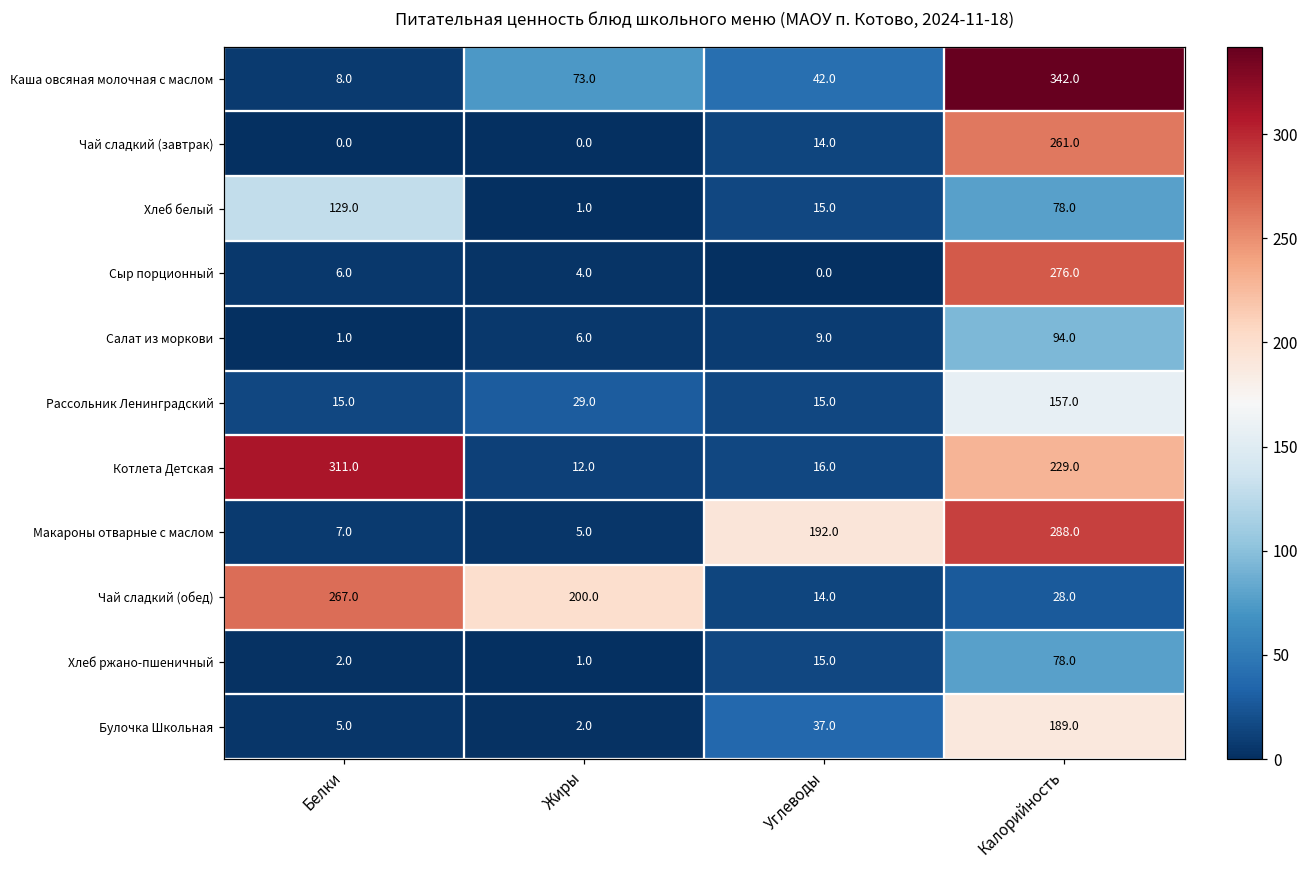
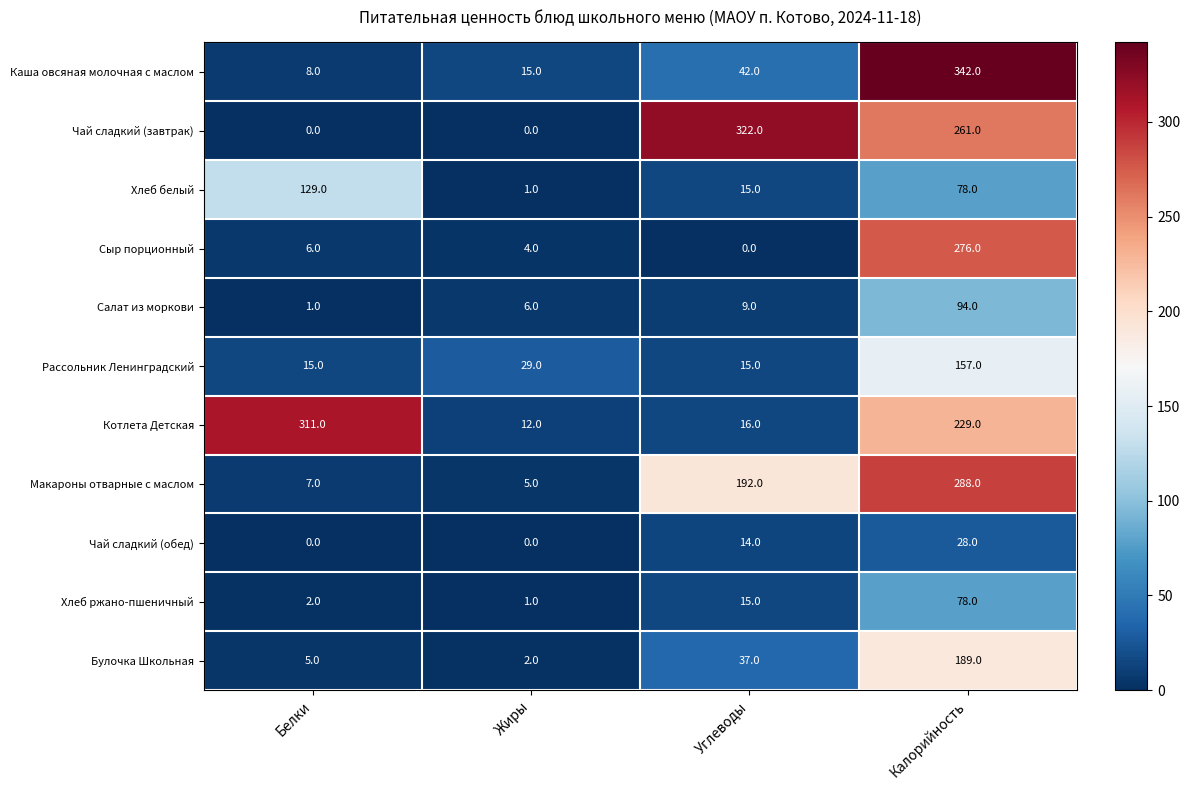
  {
    "Каша овсяная молочная с маслом": {
      "Белки": 8.0,
-     "Жиры": 73.0,
+     "Жиры": 15.0,
      "Углеводы": 42.0,
      "Калорийность": 342.0
    },
    "Чай сладкий (завтрак)": {
      "Белки": 0.0,
      "Жиры": 0.0,
-     "Углеводы": 14.0,
+     "Углеводы": 322.0,
      "Калорийность": 261.0
    },
    "Хлеб белый": {
      "Белки": 129.0,
      "Жиры": 1.0,
      "Углеводы": 15.0,
      "Калорийность": 78.0
    },
    "Сыр порционный": {
      "Белки": 6.0,
      "Жиры": 4.0,
      "Углеводы": 0.0,
      "Калорийность": 276.0
    },
    "Салат из моркови": {
      "Белки": 1.0,
      "Жиры": 6.0,
      "Углеводы": 9.0,
      "Калорийность": 94.0
    },
    "Рассольник Ленинградский": {
      "Белки": 15.0,
      "Жиры": 29.0,
      "Углеводы": 15.0,
      "Калорийность": 157.0
    },
    "Котлета Детская": {
      "Белки": 311.0,
      "Жиры": 12.0,
      "Углеводы": 16.0,
      "Калорийность": 229.0
    },
    "Макароны отварные с маслом": {
      "Белки": 7.0,
      "Жиры": 5.0,
      "Углеводы": 192.0,
      "Калорийность": 288.0
    },
    "Чай сладкий (обед)": {
-     "Белки": 267.0,
-     "Жиры": 200.0,
+     "Белки": 0.0,
+     "Жиры": 0.0,
      "Углеводы": 14.0,
      "Калорийность": 28.0
    },
    "Хлеб ржано-пшеничный": {
      "Белки": 2.0,
      "Жиры": 1.0,
      "Углеводы": 15.0,
      "Калорийность": 78.0
    },
    "Булочка Школьная": {
      "Белки": 5.0,
      "Жиры": 2.0,
      "Углеводы": 37.0,
      "Калорийность": 189.0
    }
  }
